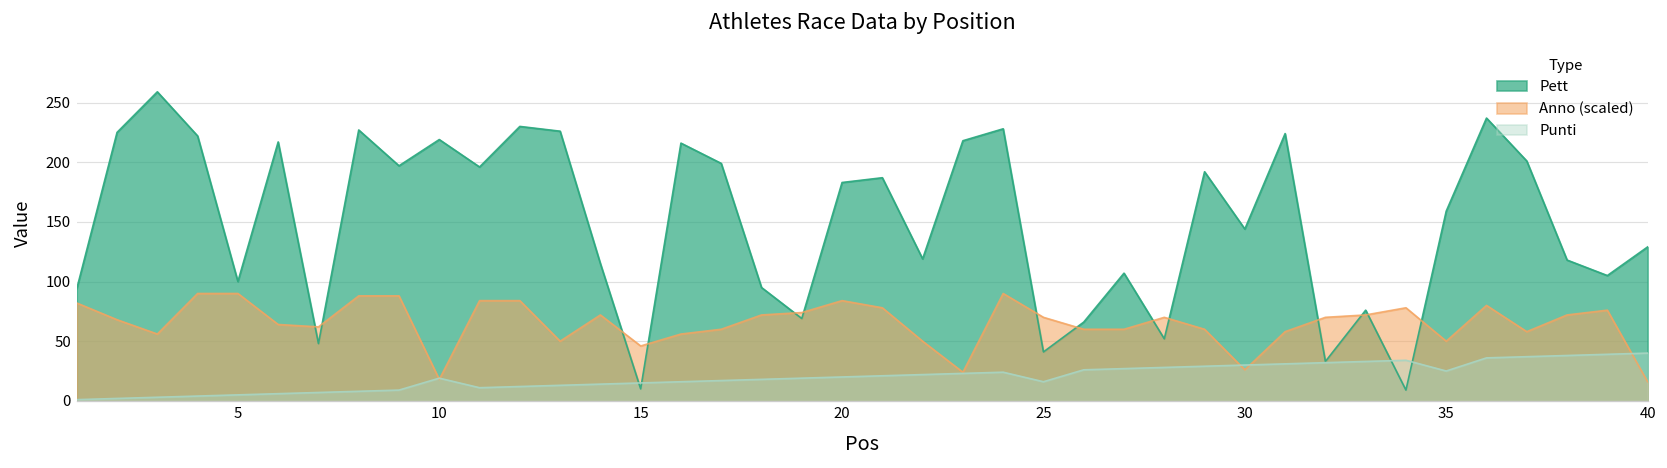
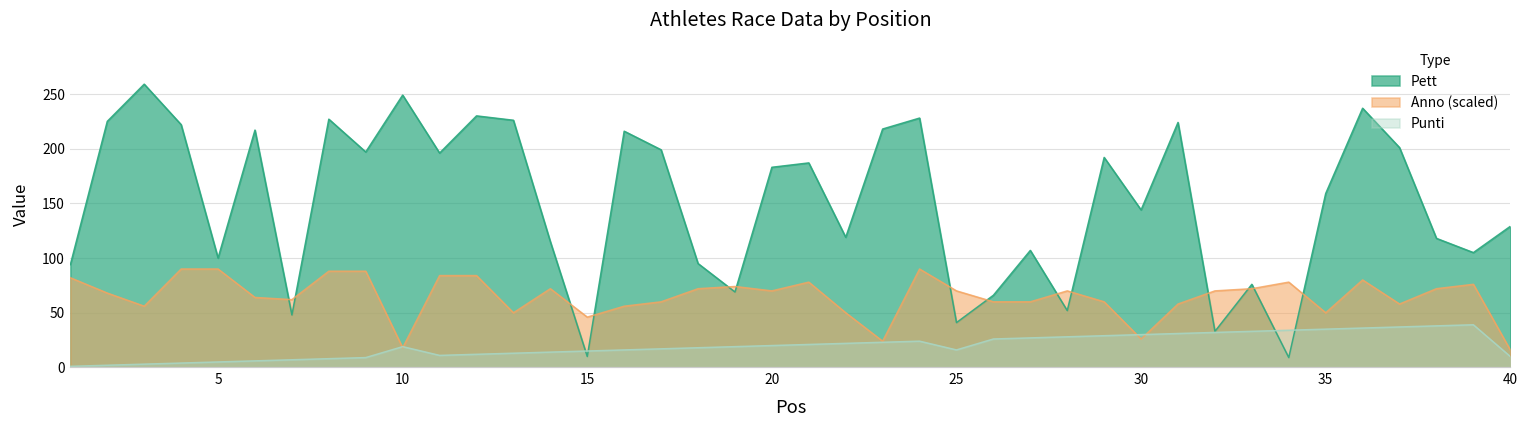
  {
    "Pett": {
      "5": 100,
-     "10": 220,
+     "10": 250,
      "15": 10,
      "20": 180,
      "25": 40,
      "30": 140,
      "35": 160,
      "40": 130
    },
    "Anno (scaled)": {
      "5": 90,
      "15": 50,
-     "20": 80,
+     "20": 70,
      "25": 70,
      "30": 30,
      "35": 50,
      "40": 20
    },
    "Punti": {
      "5": 10,
      "15": 20,
      "20": 20,
      "25": 20,
      "30": 30,
-     "35": 30,
-     "40": 40
+     "35": 40,
+     "40": 10
    }
  }
